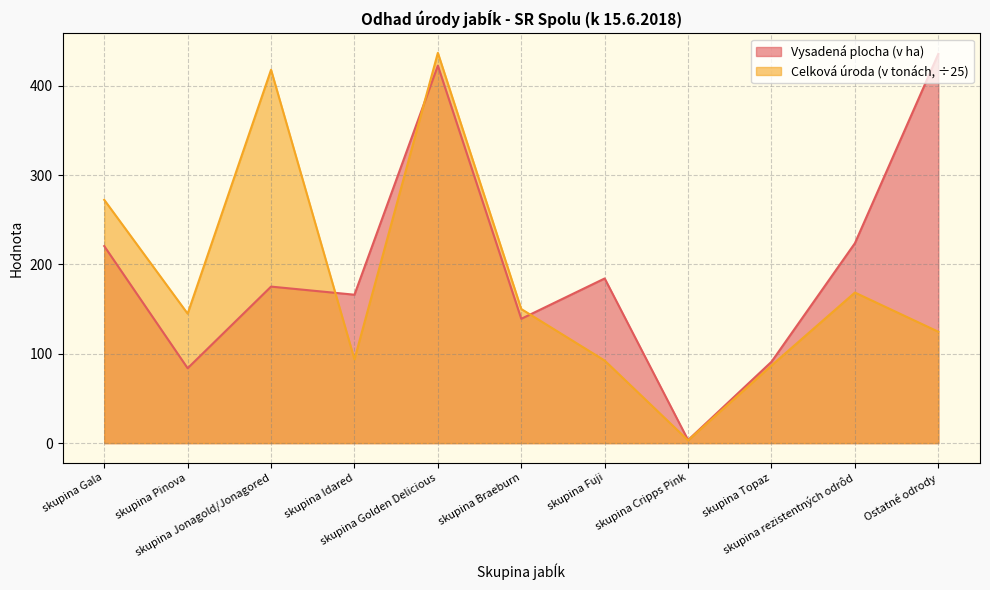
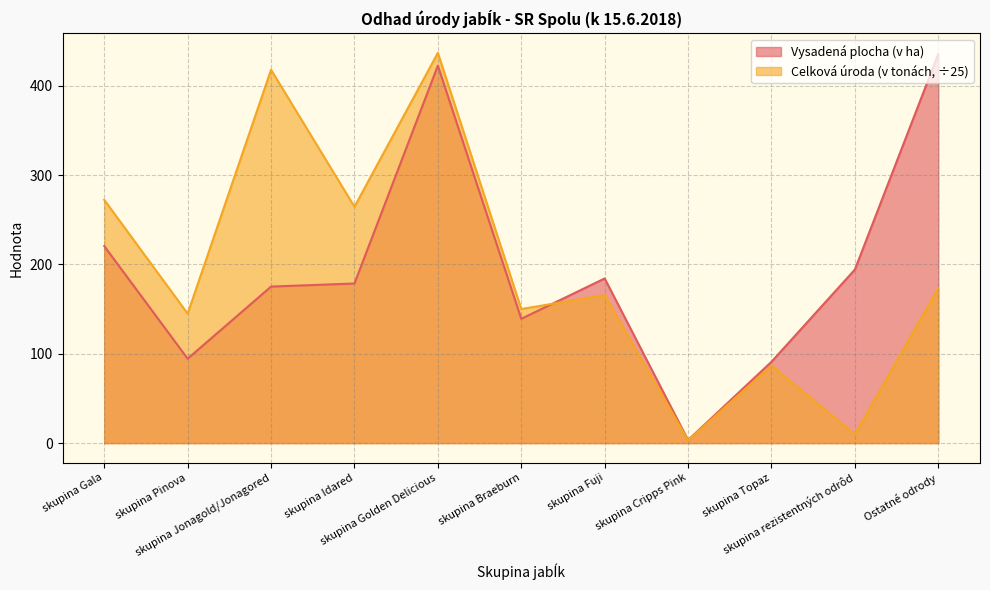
  {
    "Vysadená plocha (v ha)": {
      "skupina Gala": 220,
-     "skupina Pinova": 80,
+     "skupina Pinova": 90,
      "skupina Jonagold/Jonagored": 180,
-     "skupina Idared": 170,
+     "skupina Idared": 180,
      "skupina Golden Delicious": 420,
      "skupina Braeburn": 140,
      "skupina Fuji": 180,
      "skupina Topaz": 90,
-     "skupina rezistentných odrôd": 220
+     "skupina rezistentných odrôd": 190
    },
    "Celková úroda (v tonách, ÷25)": {
      "skupina Gala": 270,
      "skupina Pinova": 140,
      "skupina Jonagold/Jonagored": 420,
-     "skupina Idared": 90,
+     "skupina Idared": 260,
      "skupina Golden Delicious": 440,
      "skupina Braeburn": 150,
-     "skupina Fuji": 90,
+     "skupina Fuji": 170,
      "skupina Topaz": 90,
-     "skupina rezistentných odrôd": 170,
-     "Ostatné odrody": 120
+     "skupina rezistentných odrôd": 10,
+     "Ostatné odrody": 170
    }
  }
